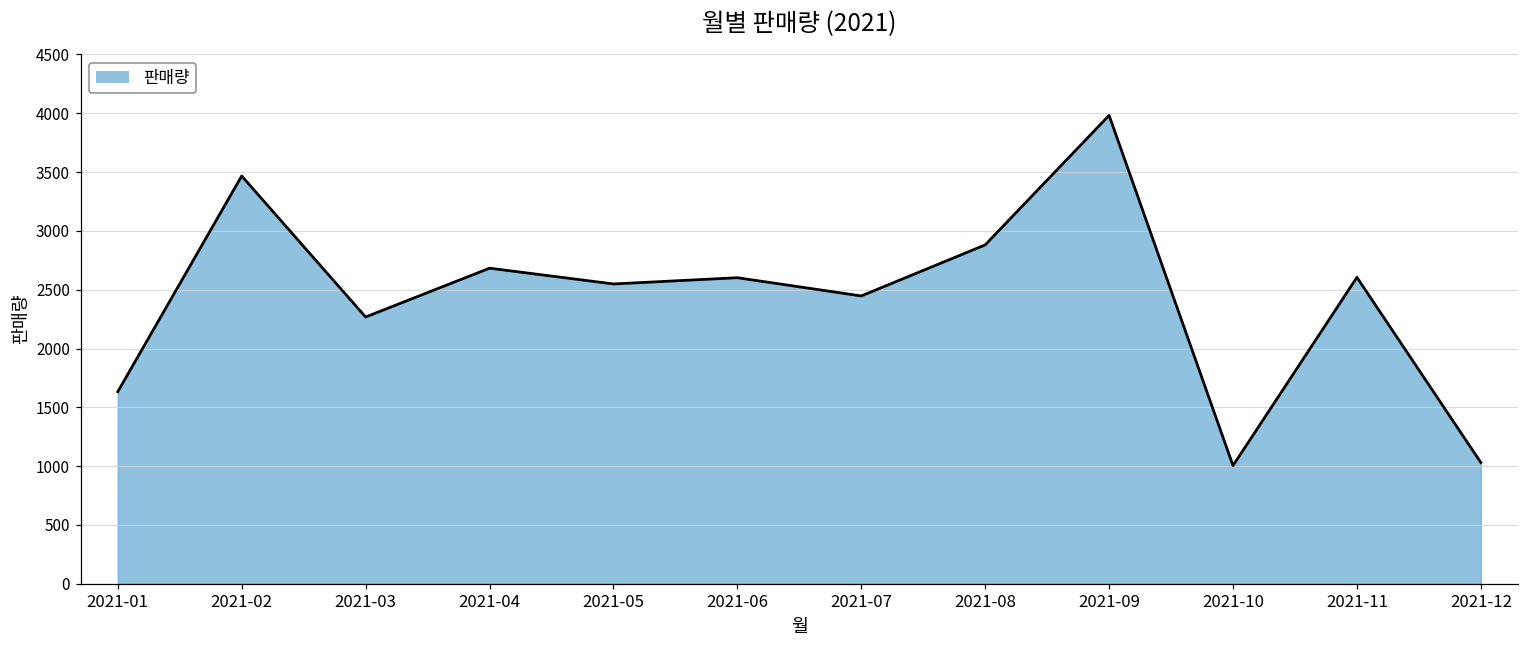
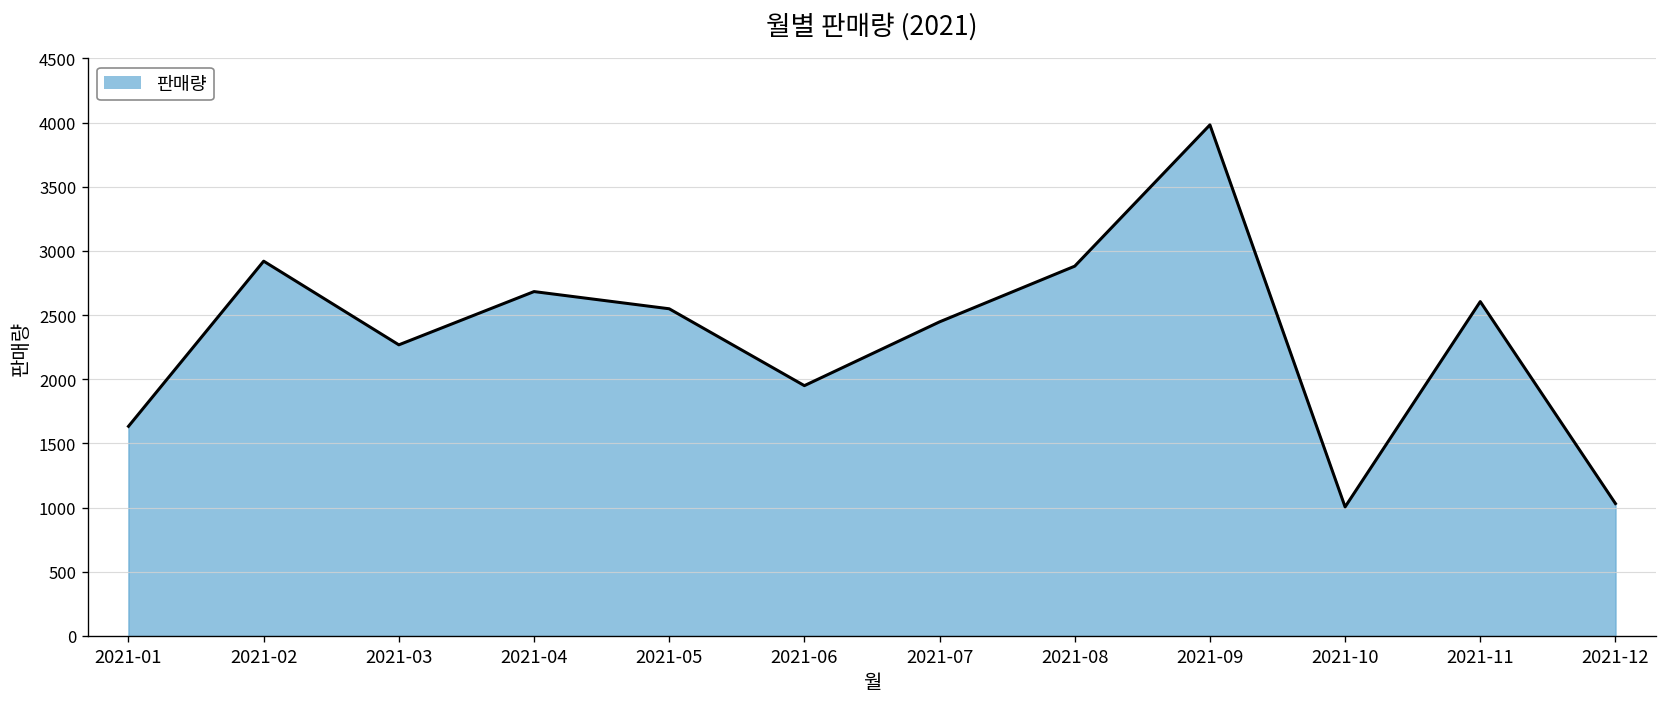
  {
    "2021-01": 1630,
-   "2021-02": 3470,
+   "2021-02": 2920,
    "2021-03": 2270,
    "2021-04": 2680,
    "2021-05": 2550,
-   "2021-06": 2600,
+   "2021-06": 1950,
    "2021-07": 2450,
    "2021-08": 2880,
    "2021-09": 3980,
    "2021-10": 1010,
    "2021-11": 2610,
    "2021-12": 1030
  }
